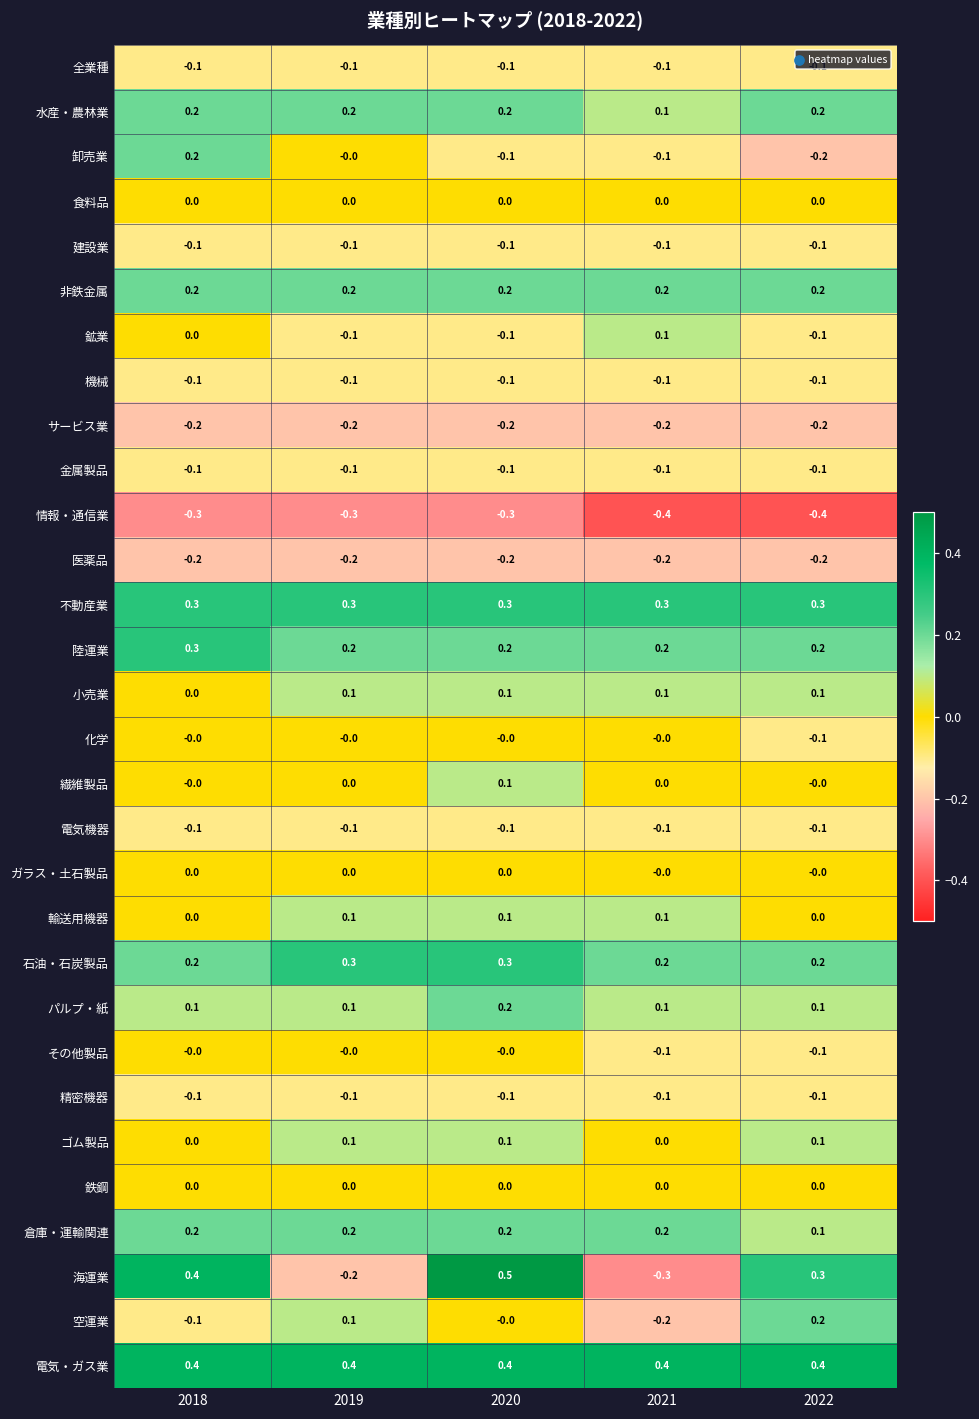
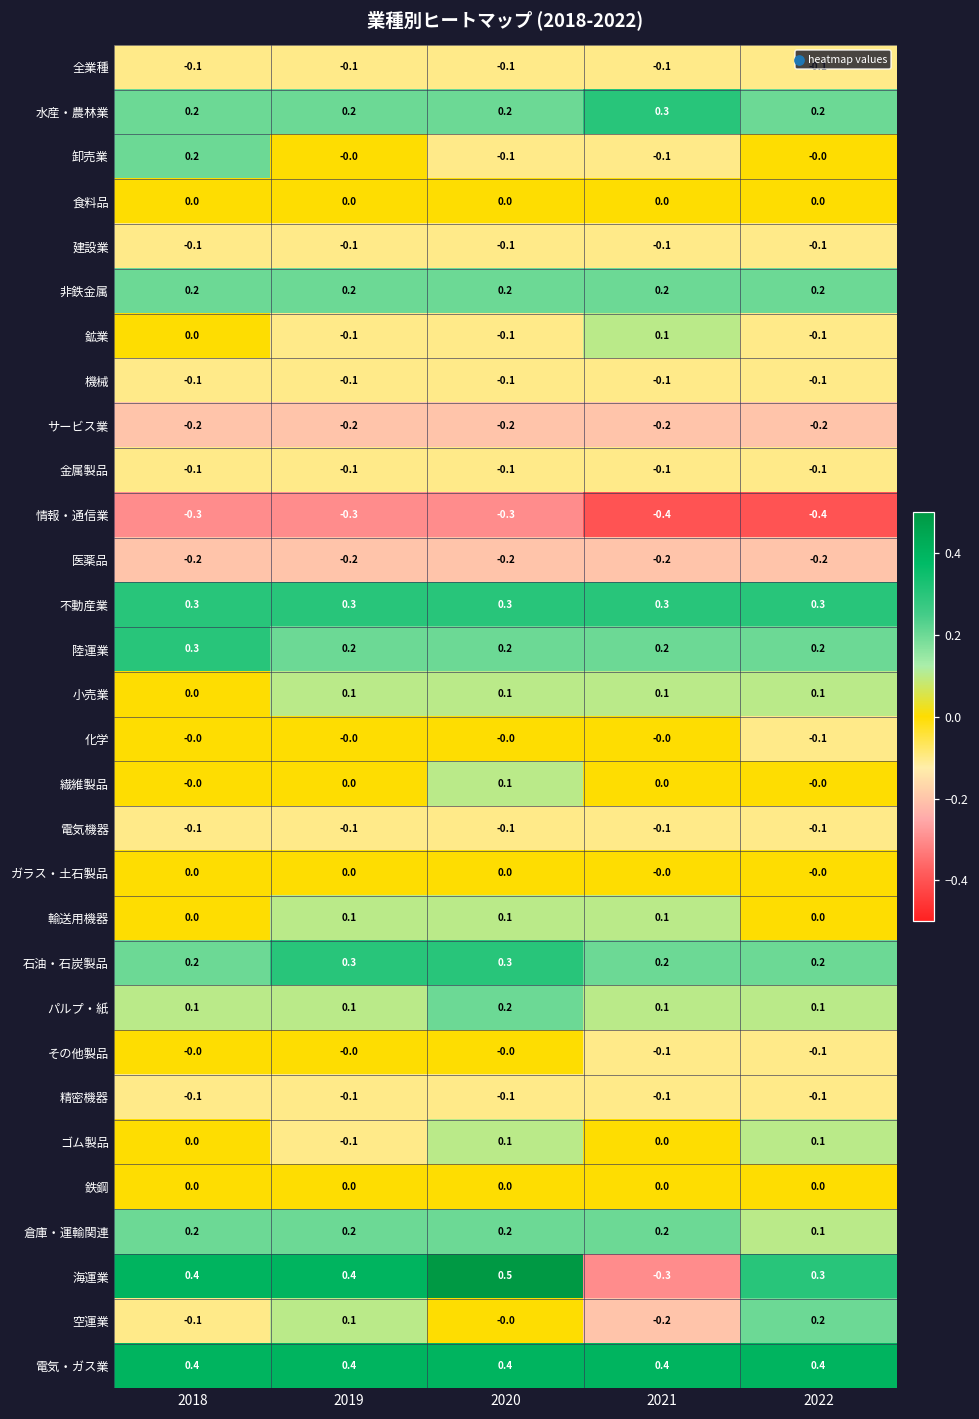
  {
    "全業種": {
      "2018": -0.1,
      "2019": -0.1,
      "2020": -0.1,
      "2021": -0.1
    },
    "水産・農林業": {
      "2018": 0.2,
      "2019": 0.2,
      "2020": 0.2,
-     "2021": 0.1,
+     "2021": 0.3,
      "2022": 0.2
    },
    "卸売業": {
      "2018": 0.2,
      "2019": -0.0,
      "2020": -0.1,
      "2021": -0.1,
-     "2022": -0.2
+     "2022": -0.0
    },
    "食料品": {
      "2018": 0.0,
      "2019": 0.0,
      "2020": 0.0,
      "2021": 0.0,
      "2022": 0.0
    },
    "建設業": {
      "2018": -0.1,
      "2019": -0.1,
      "2020": -0.1,
      "2021": -0.1,
      "2022": -0.1
    },
    "非鉄金属": {
      "2018": 0.2,
      "2019": 0.2,
      "2020": 0.2,
      "2021": 0.2,
      "2022": 0.2
    },
    "鉱業": {
      "2018": 0.0,
      "2019": -0.1,
      "2020": -0.1,
      "2021": 0.1,
      "2022": -0.1
    },
    "機械": {
      "2018": -0.1,
      "2019": -0.1,
      "2020": -0.1,
      "2021": -0.1,
      "2022": -0.1
    },
    "サービス業": {
      "2018": -0.2,
      "2019": -0.2,
      "2020": -0.2,
      "2021": -0.2,
      "2022": -0.2
    },
    "金属製品": {
      "2018": -0.1,
      "2019": -0.1,
      "2020": -0.1,
      "2021": -0.1,
      "2022": -0.1
    },
    "情報・通信業": {
      "2018": -0.3,
      "2019": -0.3,
      "2020": -0.3,
      "2021": -0.4,
      "2022": -0.4
    },
    "医薬品": {
      "2018": -0.2,
      "2019": -0.2,
      "2020": -0.2,
      "2021": -0.2,
      "2022": -0.2
    },
    "不動産業": {
      "2018": 0.3,
      "2019": 0.3,
      "2020": 0.3,
      "2021": 0.3,
      "2022": 0.3
    },
    "陸運業": {
      "2018": 0.3,
      "2019": 0.2,
      "2020": 0.2,
      "2021": 0.2,
      "2022": 0.2
    },
    "小売業": {
      "2018": 0.0,
      "2019": 0.1,
      "2020": 0.1,
      "2021": 0.1,
      "2022": 0.1
    },
    "化学": {
      "2018": -0.0,
      "2019": -0.0,
      "2020": -0.0,
      "2021": -0.0,
      "2022": -0.1
    },
    "繊維製品": {
      "2018": -0.0,
      "2019": 0.0,
      "2020": 0.1,
      "2021": 0.0,
      "2022": -0.0
    },
    "電気機器": {
      "2018": -0.1,
      "2019": -0.1,
      "2020": -0.1,
      "2021": -0.1,
      "2022": -0.1
    },
    "ガラス・土石製品": {
      "2018": 0.0,
      "2019": 0.0,
      "2020": 0.0,
      "2021": -0.0,
      "2022": -0.0
    },
    "輸送用機器": {
      "2018": 0.0,
      "2019": 0.1,
      "2020": 0.1,
      "2021": 0.1,
      "2022": 0.0
    },
    "石油・石炭製品": {
      "2018": 0.2,
      "2019": 0.3,
      "2020": 0.3,
      "2021": 0.2,
      "2022": 0.2
    },
    "パルプ・紙": {
      "2018": 0.1,
      "2019": 0.1,
      "2020": 0.2,
      "2021": 0.1,
      "2022": 0.1
    },
    "その他製品": {
      "2018": -0.0,
      "2019": -0.0,
      "2020": -0.0,
      "2021": -0.1,
      "2022": -0.1
    },
    "精密機器": {
      "2018": -0.1,
      "2019": -0.1,
      "2020": -0.1,
      "2021": -0.1,
      "2022": -0.1
    },
    "ゴム製品": {
      "2018": 0.0,
-     "2019": 0.1,
+     "2019": -0.1,
      "2020": 0.1,
      "2021": 0.0,
      "2022": 0.1
    },
    "鉄鋼": {
      "2018": 0.0,
      "2019": 0.0,
      "2020": 0.0,
      "2021": 0.0,
      "2022": 0.0
    },
    "倉庫・運輸関連": {
      "2018": 0.2,
      "2019": 0.2,
      "2020": 0.2,
      "2021": 0.2,
      "2022": 0.1
    },
    "海運業": {
      "2018": 0.4,
-     "2019": -0.2,
+     "2019": 0.4,
      "2020": 0.5,
      "2021": -0.3,
      "2022": 0.3
    },
    "空運業": {
      "2018": -0.1,
      "2019": 0.1,
      "2020": -0.0,
      "2021": -0.2,
      "2022": 0.2
    },
    "電気・ガス業": {
      "2018": 0.4,
      "2019": 0.4,
      "2020": 0.4,
      "2021": 0.4,
      "2022": 0.4
    }
  }
